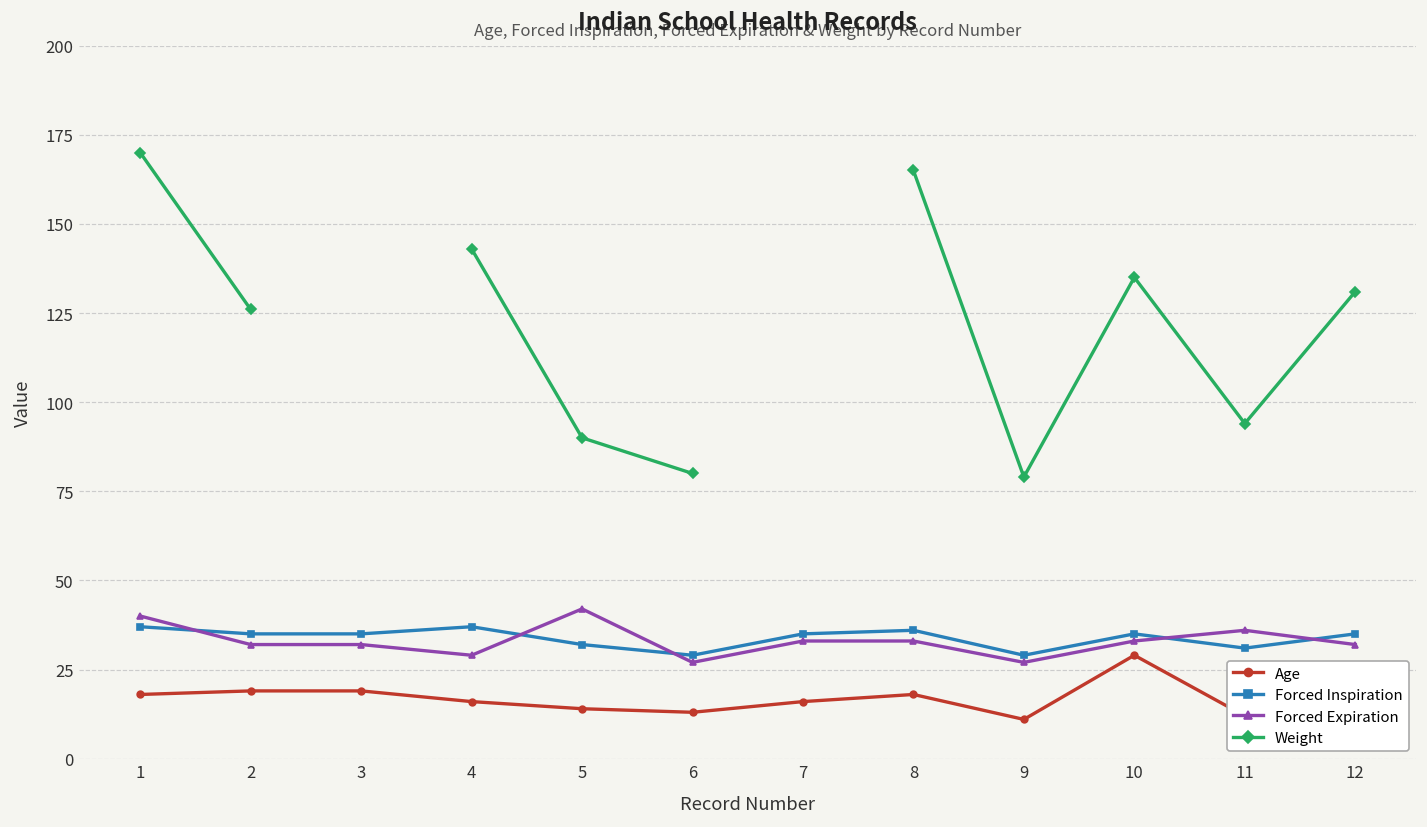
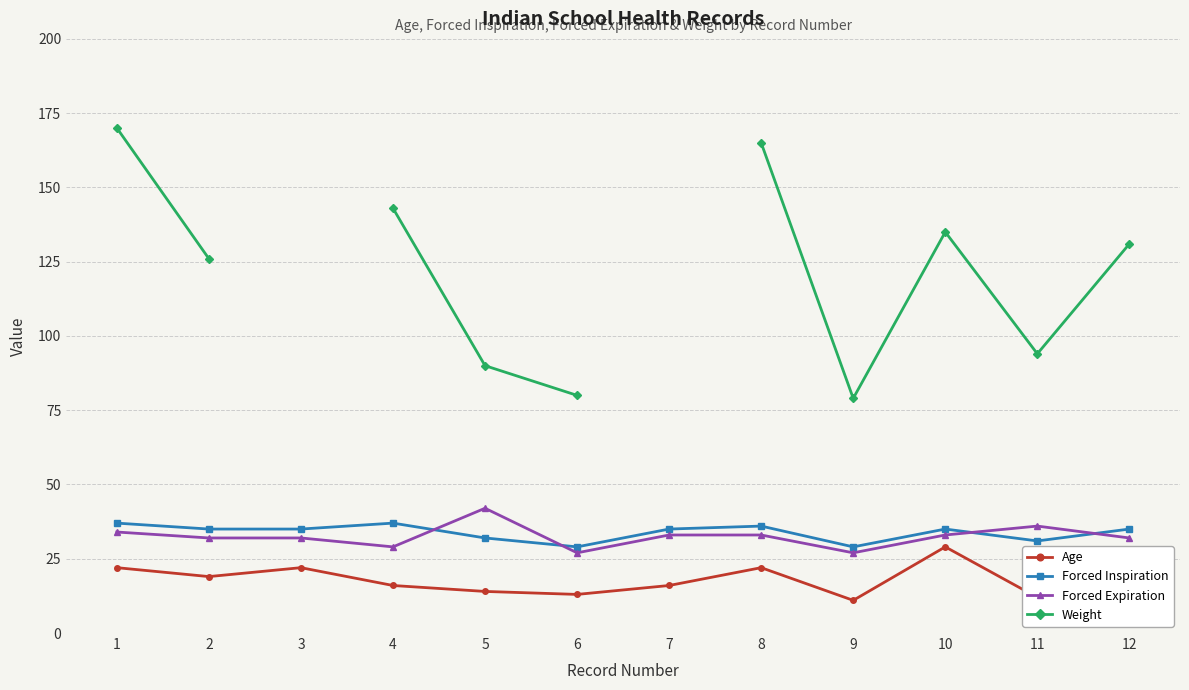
  {
    "Age": {
-     "1": 18,
+     "1": 22,
      "2": 19,
-     "3": 19,
+     "3": 22,
      "4": 16,
      "5": 14,
      "6": 13,
      "7": 16,
-     "8": 18,
+     "8": 22,
      "9": 11,
      "10": 29
    },
    "Forced Inspiration": {
      "1": 37,
      "2": 35,
      "3": 35,
      "4": 37,
      "5": 32,
      "6": 29,
      "7": 35,
      "8": 36,
      "9": 29,
      "10": 35,
      "11": 31,
      "12": 35
    },
    "Forced Expiration": {
-     "1": 40,
+     "1": 34,
      "2": 32,
      "3": 32,
      "4": 29,
      "5": 42,
      "6": 27,
      "7": 33,
      "8": 33,
      "9": 27,
      "10": 33,
      "11": 36,
      "12": 32
    },
    "Weight": {
      "1": 170,
      "2": 126,
      "4": 143,
      "5": 90,
      "6": 80,
      "8": 165,
      "9": 79,
      "10": 135,
      "11": 94,
      "12": 131
    }
  }
